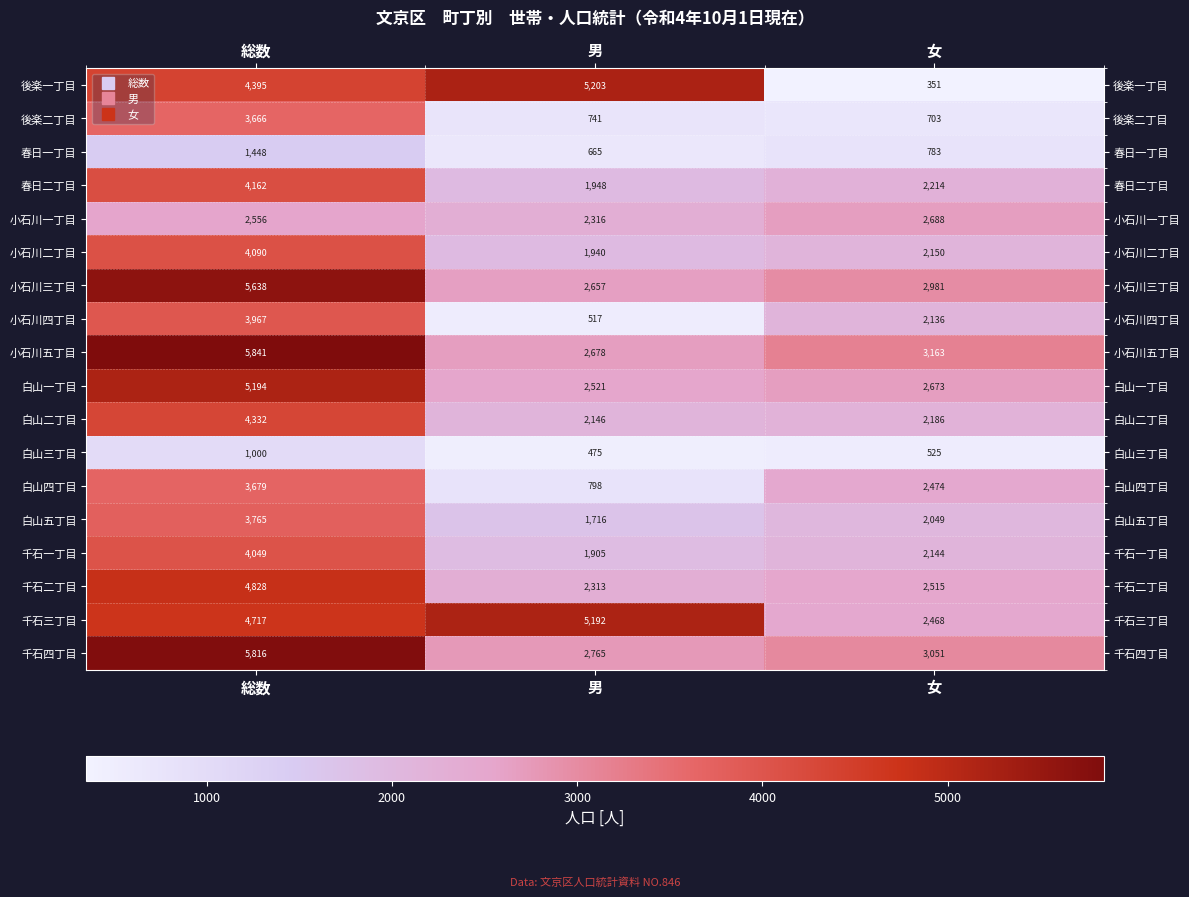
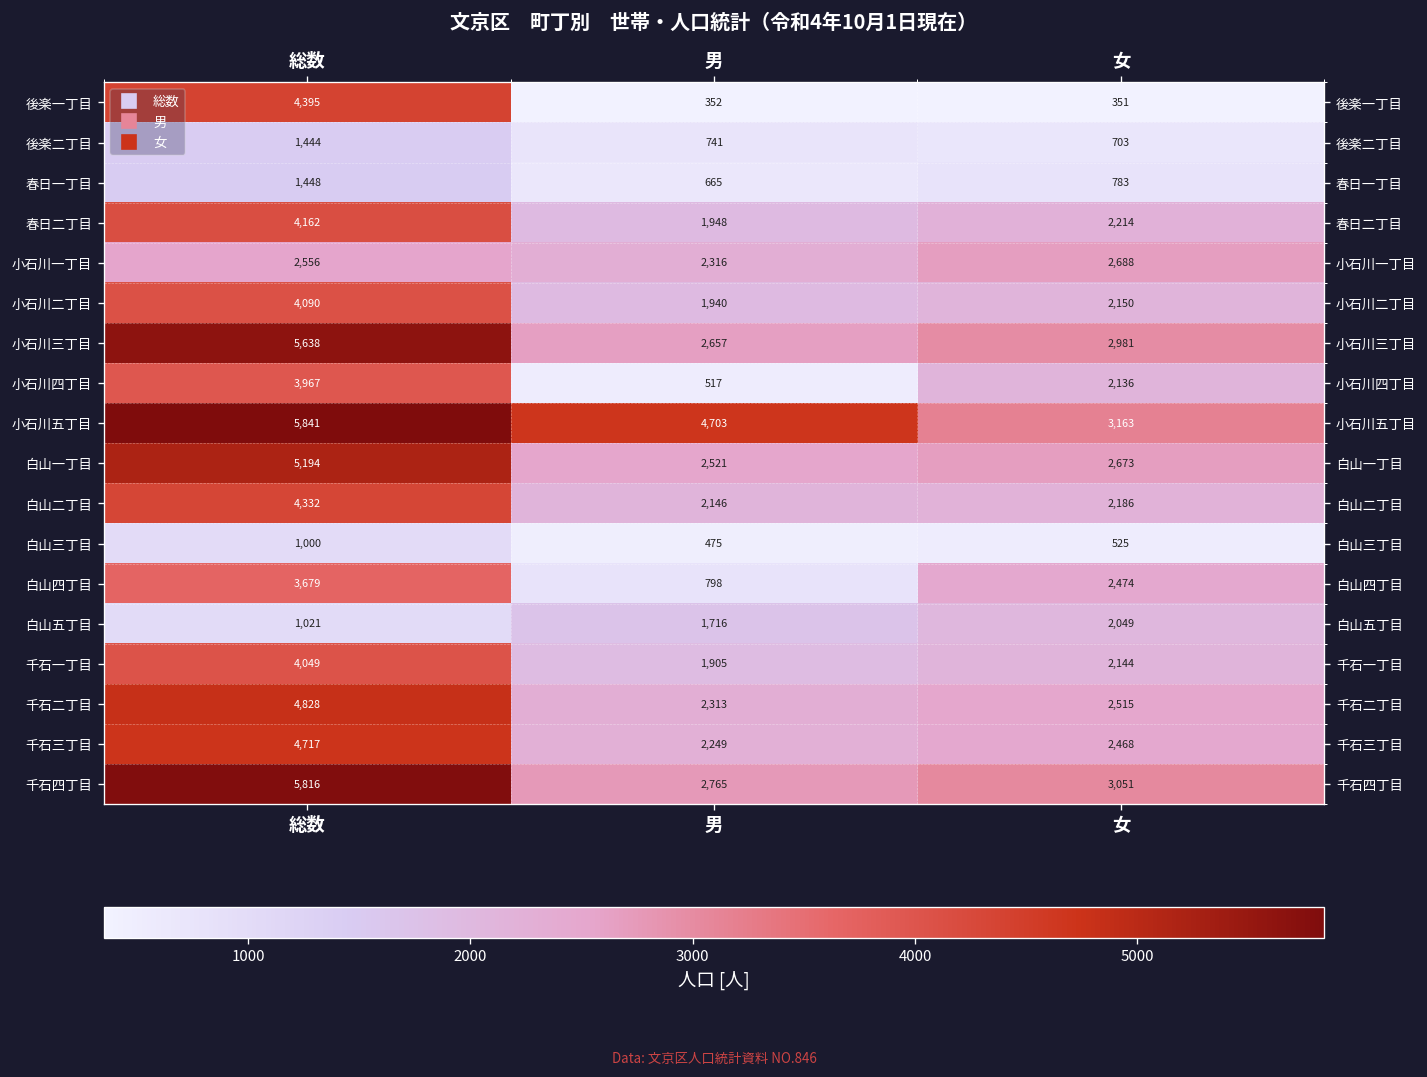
  {
    "後楽一丁目": {
      "総数": "4,395",
-     "男": "5,203",
+     "男": "352",
      "女": "351"
    },
    "後楽二丁目": {
-     "総数": "3,666",
+     "総数": "1,444",
      "男": "741",
      "女": "703"
    },
    "春日一丁目": {
      "総数": "1,448",
      "男": "665",
      "女": "783"
    },
    "春日二丁目": {
      "総数": "4,162",
      "男": "1,948",
      "女": "2,214"
    },
    "小石川一丁目": {
      "総数": "2,556",
      "男": "2,316",
      "女": "2,688"
    },
    "小石川二丁目": {
      "総数": "4,090",
      "男": "1,940",
      "女": "2,150"
    },
    "小石川三丁目": {
      "総数": "5,638",
      "男": "2,657",
      "女": "2,981"
    },
    "小石川四丁目": {
      "総数": "3,967",
      "男": "517",
      "女": "2,136"
    },
    "小石川五丁目": {
      "総数": "5,841",
-     "男": "2,678",
+     "男": "4,703",
      "女": "3,163"
    },
    "白山一丁目": {
      "総数": "5,194",
      "男": "2,521",
      "女": "2,673"
    },
    "白山二丁目": {
      "総数": "4,332",
      "男": "2,146",
      "女": "2,186"
    },
    "白山三丁目": {
      "総数": "1,000",
      "男": "475",
      "女": "525"
    },
    "白山四丁目": {
      "総数": "3,679",
      "男": "798",
      "女": "2,474"
    },
    "白山五丁目": {
-     "総数": "3,765",
+     "総数": "1,021",
      "男": "1,716",
      "女": "2,049"
    },
    "千石一丁目": {
      "総数": "4,049",
      "男": "1,905",
      "女": "2,144"
    },
    "千石二丁目": {
      "総数": "4,828",
      "男": "2,313",
      "女": "2,515"
    },
    "千石三丁目": {
      "総数": "4,717",
-     "男": "5,192",
+     "男": "2,249",
      "女": "2,468"
    },
    "千石四丁目": {
      "総数": "5,816",
      "男": "2,765",
      "女": "3,051"
    }
  }
